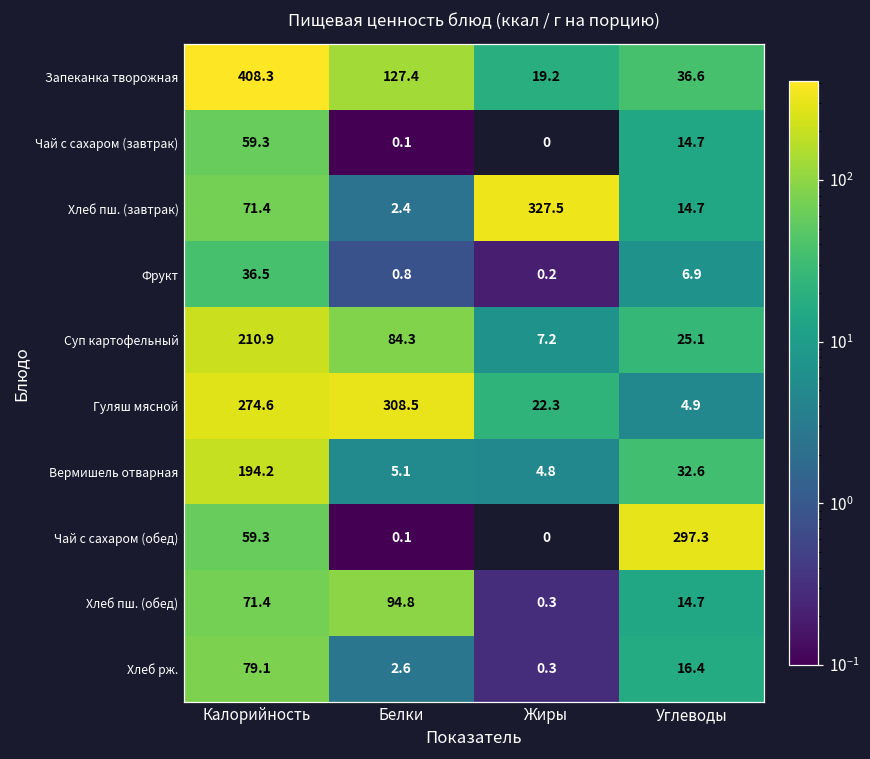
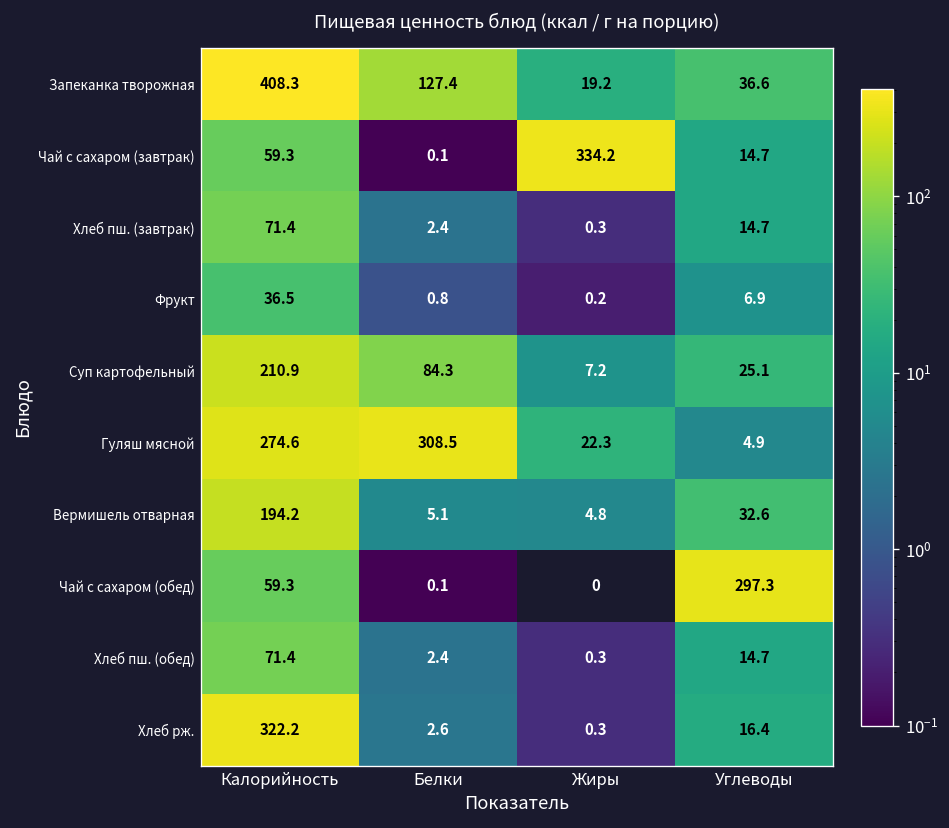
  {
    "Запеканка творожная": {
      "Калорийность": 408.3,
      "Белки": 127.4,
      "Жиры": 19.2,
      "Углеводы": 36.6
    },
    "Чай с сахаром (завтрак)": {
      "Калорийность": 59.3,
      "Белки": 0.1,
-     "Жиры": 0,
+     "Жиры": 334.2,
      "Углеводы": 14.7
    },
    "Хлеб пш. (завтрак)": {
      "Калорийность": 71.4,
      "Белки": 2.4,
-     "Жиры": 327.5,
+     "Жиры": 0.3,
      "Углеводы": 14.7
    },
    "Фрукт": {
      "Калорийность": 36.5,
      "Белки": 0.8,
      "Жиры": 0.2,
      "Углеводы": 6.9
    },
    "Суп картофельный": {
      "Калорийность": 210.9,
      "Белки": 84.3,
      "Жиры": 7.2,
      "Углеводы": 25.1
    },
    "Гуляш мясной": {
      "Калорийность": 274.6,
      "Белки": 308.5,
      "Жиры": 22.3,
      "Углеводы": 4.9
    },
    "Вермишель отварная": {
      "Калорийность": 194.2,
      "Белки": 5.1,
      "Жиры": 4.8,
      "Углеводы": 32.6
    },
    "Чай с сахаром (обед)": {
      "Калорийность": 59.3,
      "Белки": 0.1,
      "Жиры": 0,
      "Углеводы": 297.3
    },
    "Хлеб пш. (обед)": {
      "Калорийность": 71.4,
-     "Белки": 94.8,
+     "Белки": 2.4,
      "Жиры": 0.3,
      "Углеводы": 14.7
    },
    "Хлеб рж.": {
-     "Калорийность": 79.1,
+     "Калорийность": 322.2,
      "Белки": 2.6,
      "Жиры": 0.3,
      "Углеводы": 16.4
    }
  }
